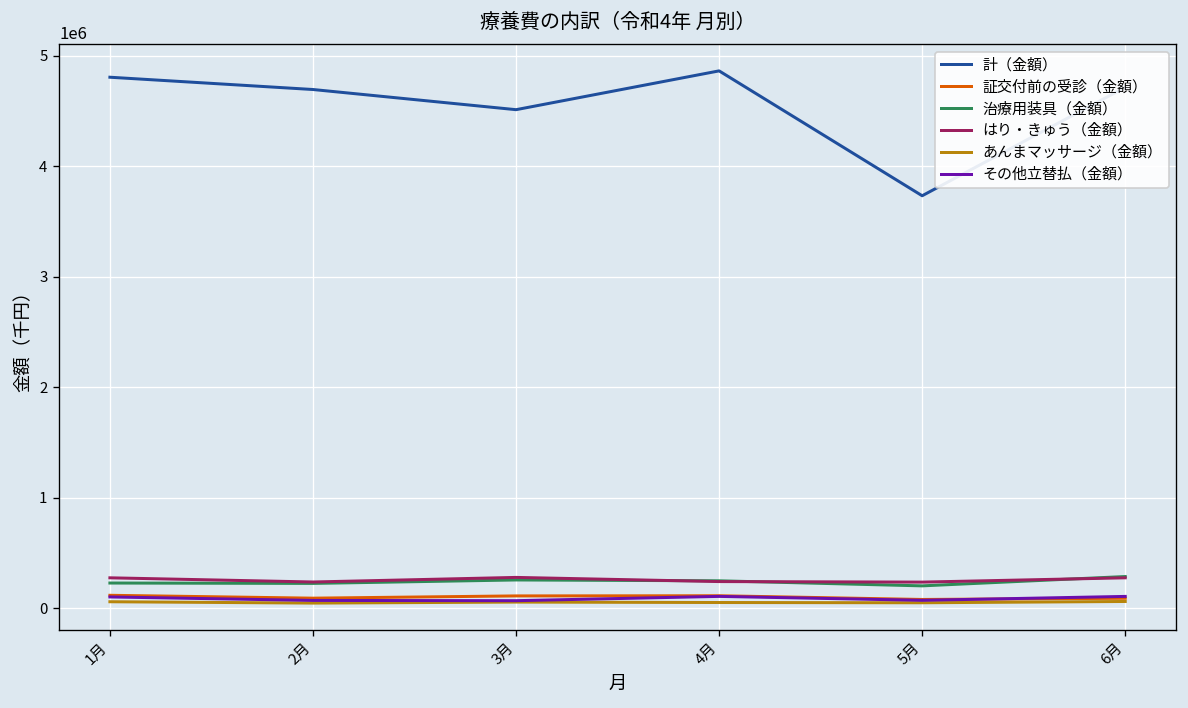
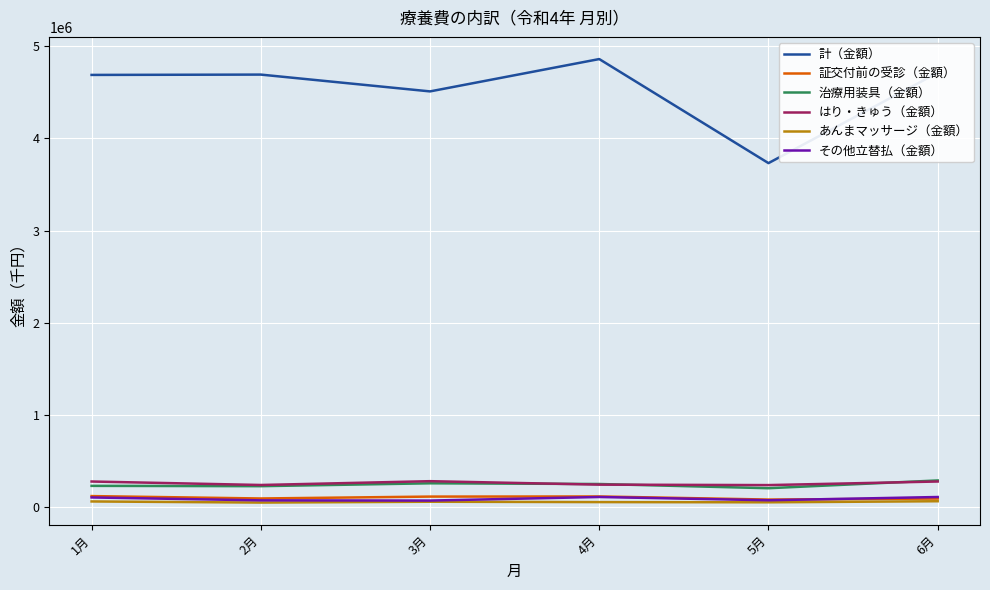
  {
    "計（金額）": {
-     "1月": 4800000,
+     "1月": 4700000,
      "2月": 4700000,
      "3月": 4500000,
      "4月": 4900000,
      "5月": 3700000
    },
    "治療用装具（金額）": {
      "1月": 200000,
      "5月": 200000
    },
    "はり・きゅう（金額）": {
      "1月": 300000,
      "5月": 200000
    }
  }
